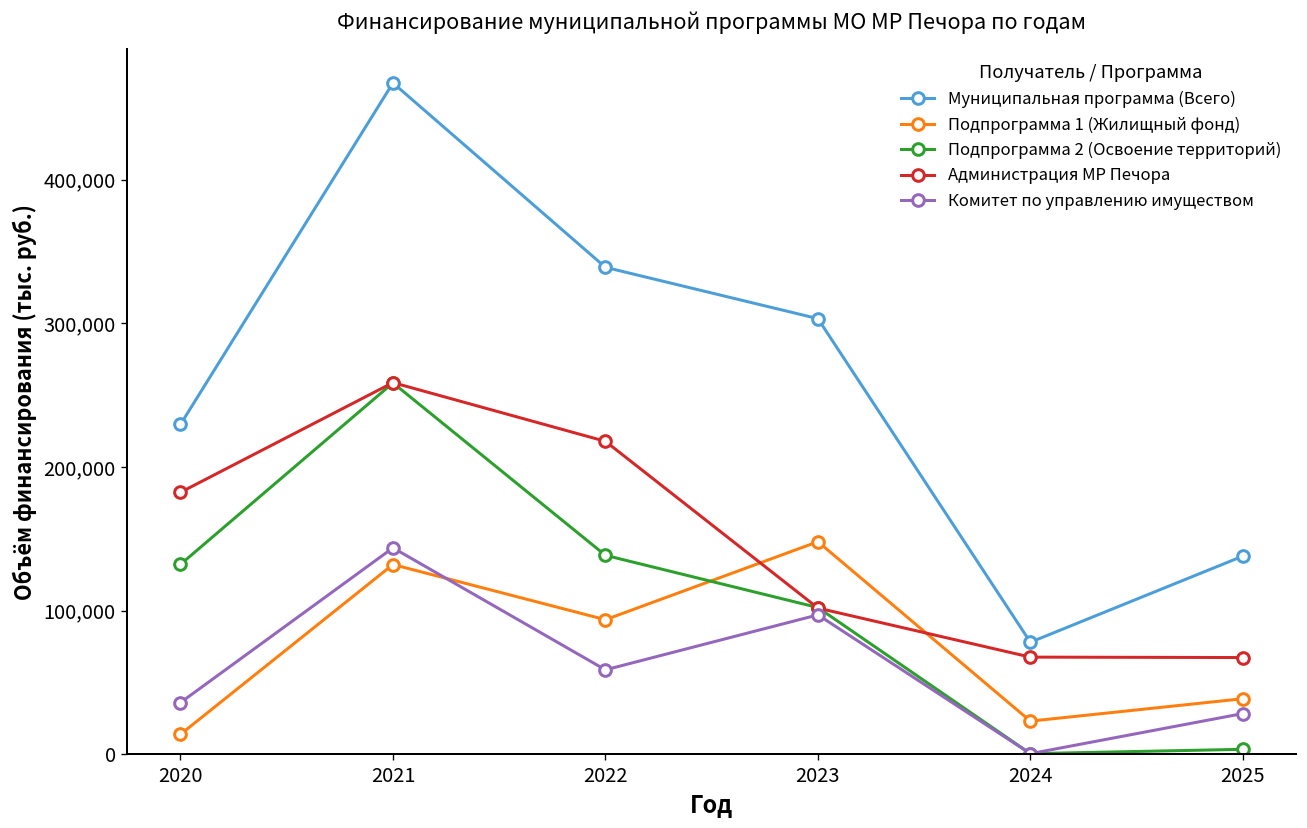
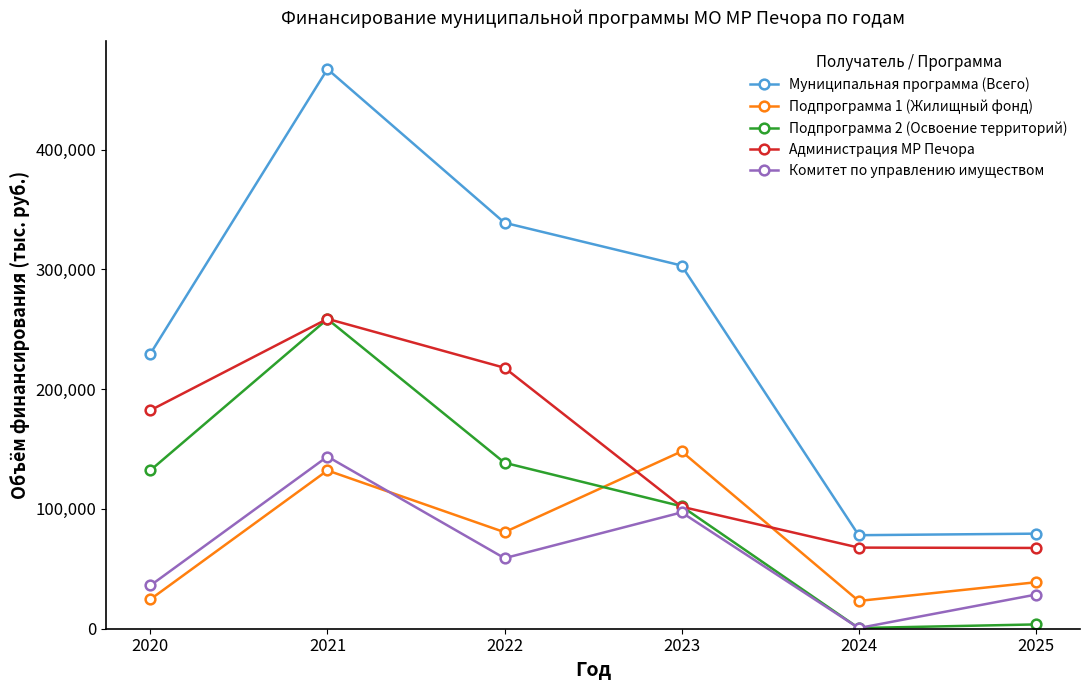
  {
    "Муниципальная программа (Всего)": {
      "2020": "230,000",
      "2021": "467,000",
      "2022": "339,000",
      "2023": "303,000",
      "2024": "78,000",
-     "2025": "138,000"
+     "2025": "79,000"
    },
    "Подпрограмма 1 (Жилищный фонд)": {
-     "2020": "14,000",
+     "2020": "25,000",
      "2021": "132,000",
-     "2022": "94,000",
+     "2022": "81,000",
      "2023": "148,000",
      "2024": "23,000",
      "2025": "39,000"
    },
    "Подпрограмма 2 (Освоение территорий)": {
      "2020": "132,000",
      "2022": "139,000",
      "2025": "4,000"
    },
    "Администрация МР Печора": {
      "2020": "182,000",
      "2022": "218,000",
      "2024": "68,000",
      "2025": "67,000"
    },
    "Комитет по управлению имуществом": {
      "2020": "36,000",
      "2021": "144,000",
      "2022": "59,000",
      "2023": "97,000",
      "2025": "28,000"
    }
  }
